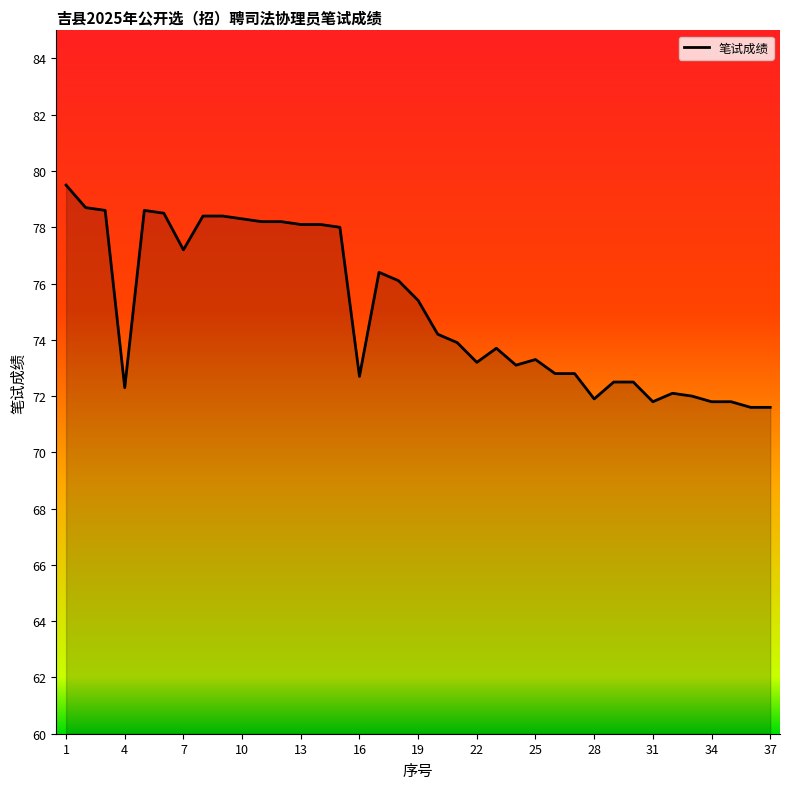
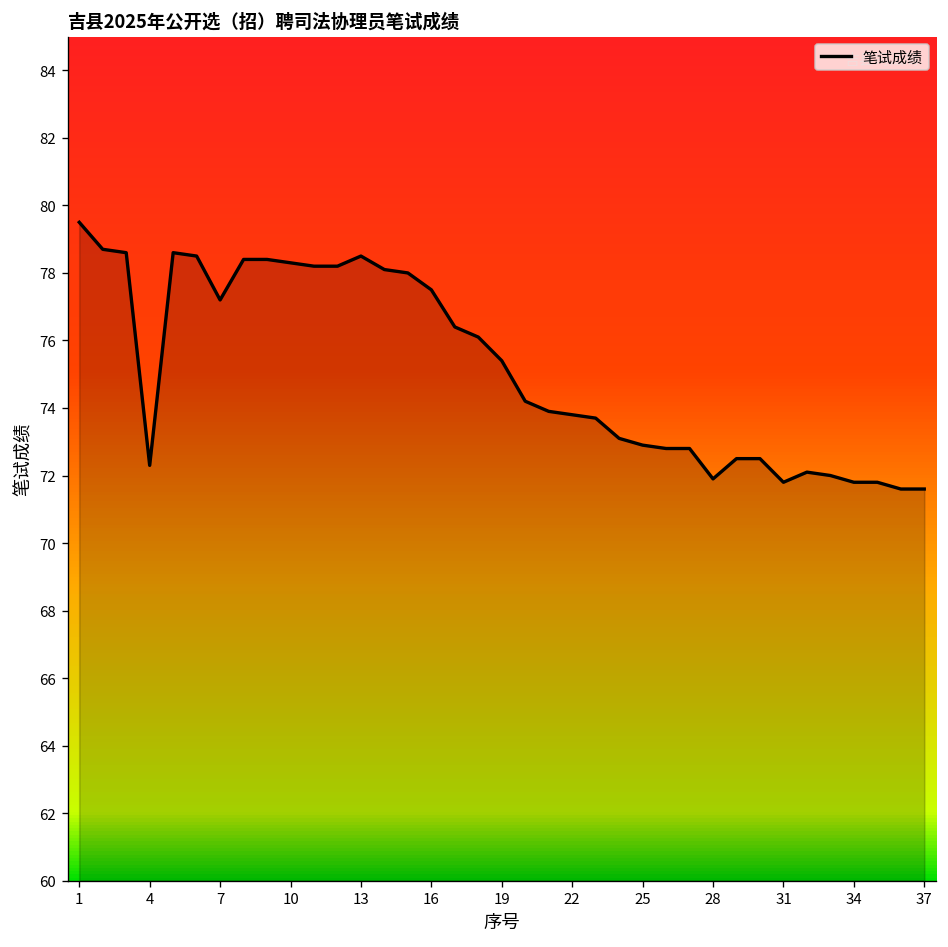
  {
    "1": 79.5,
    "4": 72.3,
    "7": 77.2,
    "10": 78.3,
-   "13": 78.1,
-   "16": 72.7,
+   "13": 78.5,
+   "16": 77.5,
    "19": 75.4,
-   "22": 73.2,
-   "25": 73.3,
+   "22": 73.8,
+   "25": 72.9,
    "28": 71.9,
    "31": 71.8,
    "34": 71.8,
    "37": 71.6
  }
